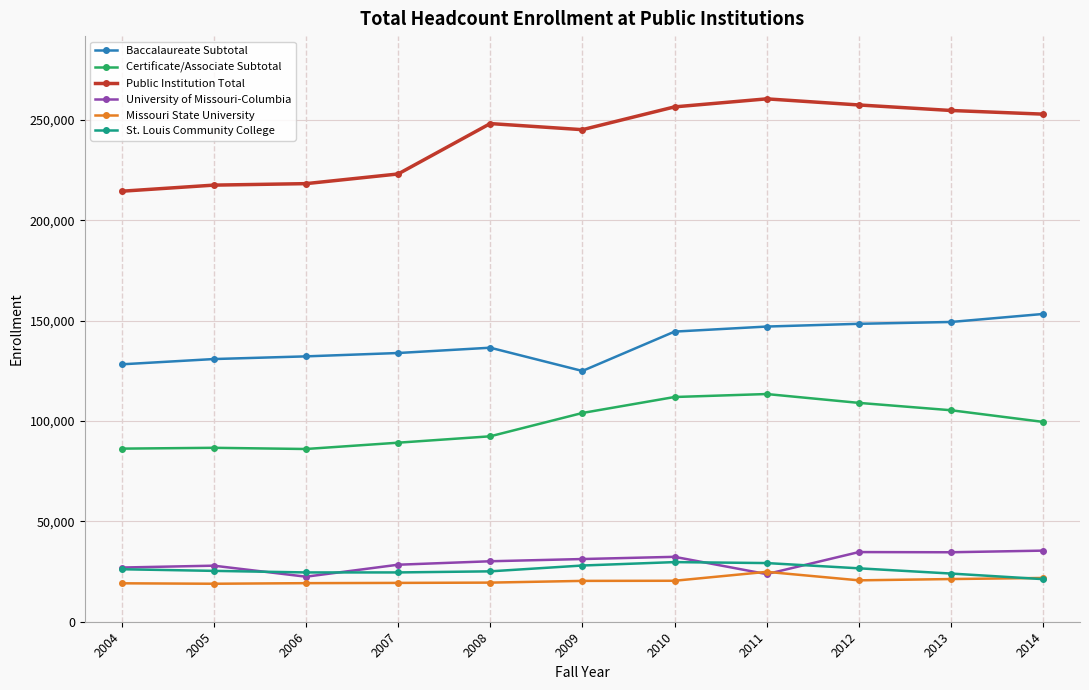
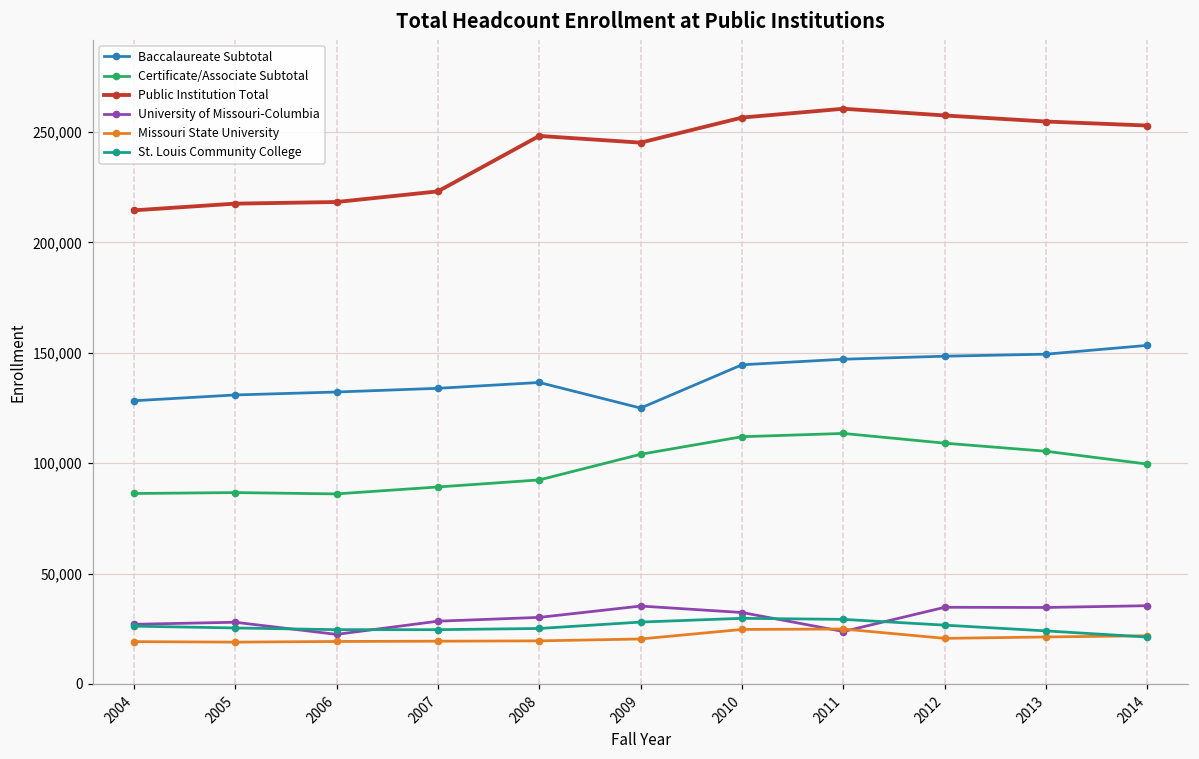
  {
    "Baccalaureate Subtotal": {
      "2004": "128,000",
      "2005": "131,000",
      "2006": "132,000",
      "2007": "134,000",
      "2008": "137,000",
      "2009": "125,000",
      "2010": "145,000",
      "2011": "147,000",
      "2012": "148,000",
      "2013": "149,000",
      "2014": "153,000"
    },
    "Public Institution Total": {
      "2004": "215,000",
      "2005": "218,000",
      "2006": "218,000",
      "2007": "223,000",
      "2008": "248,000",
      "2009": "245,000",
      "2010": "257,000",
      "2011": "261,000",
      "2012": "257,000",
      "2013": "255,000",
      "2014": "253,000"
    },
    "University of Missouri-Columbia": {
      "2005": "28,000",
      "2006": "22,000",
      "2007": "28,000",
      "2008": "30,000",
-     "2009": "31,000",
+     "2009": "35,000",
      "2010": "32,000",
      "2012": "35,000",
      "2013": "35,000",
      "2014": "35,000"
    },
    "Missouri State University": {
      "2004": "19,000",
      "2005": "19,000",
      "2006": "19,000",
      "2007": "19,000",
      "2008": "19,000",
      "2009": "20,000",
-     "2010": "20,000",
+     "2010": "25,000",
      "2012": "21,000",
      "2013": "21,000"
    }
  }
